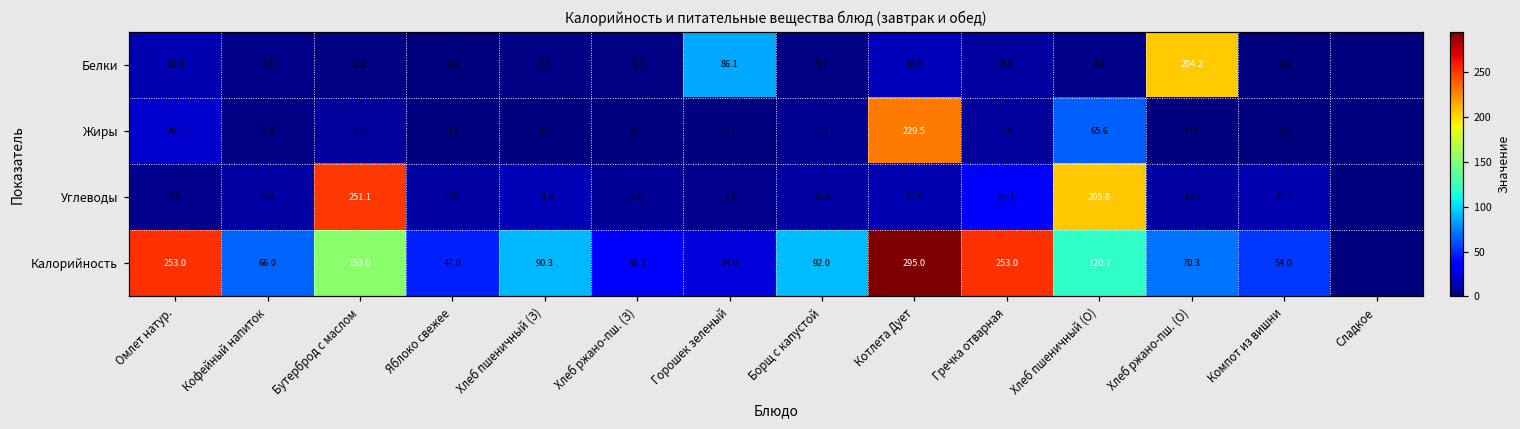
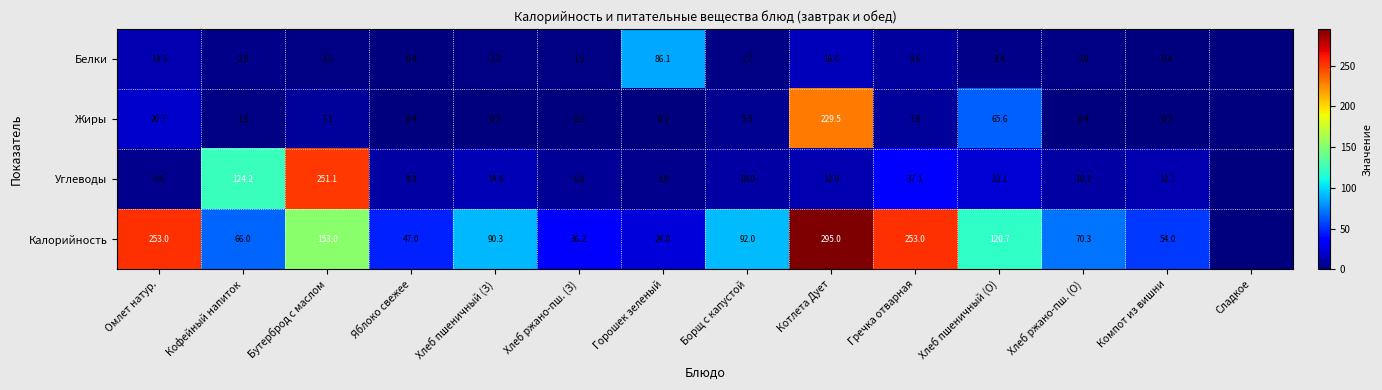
  {
    "Белки": {
      "Омлет натур.": 13.3,
      "Кофейный напиток": 2.8,
      "Бутерброд с маслом": 2.2,
      "Яблоко свежее": 0.4,
      "Хлеб пшеничный (З)": 2.3,
      "Хлеб ржано-пш. (З)": 1.3,
      "Горошек зеленый": 86.1,
      "Борщ с капустой": 1.7,
      "Котлета Дует": 16.0,
      "Гречка отварная": 8.6,
      "Хлеб пшеничный (О)": 3.4,
-     "Хлеб ржано-пш. (О)": 204.2,
+     "Хлеб ржано-пш. (О)": 2.0,
      "Компот из вишни": 0.4
    },
    "Жиры": {
      "Омлет натур.": 20.7,
      "Кофейный напиток": 1.8,
      "Бутерброд с маслом": 7.1,
      "Яблоко свежее": 0.4,
      "Хлеб пшеничный (З)": 0.2,
      "Хлеб ржано-пш. (З)": 0.2,
      "Горошек зеленый": 0.1,
      "Борщ с капустой": 5.5,
      "Котлета Дует": 229.5,
      "Гречка отварная": 7.8,
      "Хлеб пшеничный (О)": 65.6,
      "Хлеб ржано-пш. (О)": 0.4,
      "Компот из вишни": 0.2
    },
    "Углеводы": {
      "Омлет натур.": 3.6,
-     "Кофейный напиток": 9.8,
+     "Кофейный напиток": 124.2,
      "Бутерброд с маслом": 251.1,
      "Яблоко свежее": 9.8,
      "Хлеб пшеничный (З)": 14.8,
      "Хлеб ржано-пш. (З)": 6.8,
      "Горошек зеленый": 3.9,
      "Борщ с капустой": 10.0,
      "Котлета Дует": 12.9,
      "Гречка отварная": 37.1,
-     "Хлеб пшеничный (О)": 205.8,
+     "Хлеб пшеничный (О)": 22.1,
      "Хлеб ржано-пш. (О)": 10.2,
      "Компот из вишни": 12.7
    },
    "Калорийность": {
      "Омлет натур.": 253.0,
      "Кофейный напиток": 66.0,
      "Бутерброд с маслом": 153.0,
      "Яблоко свежее": 47.0,
      "Хлеб пшеничный (З)": 90.3,
      "Хлеб ржано-пш. (З)": 36.2,
      "Горошек зеленый": 24.0,
      "Борщ с капустой": 92.0,
      "Котлета Дует": 295.0,
      "Гречка отварная": 253.0,
      "Хлеб пшеничный (О)": 120.7,
      "Хлеб ржано-пш. (О)": 70.3,
      "Компот из вишни": 54.0
    }
  }
